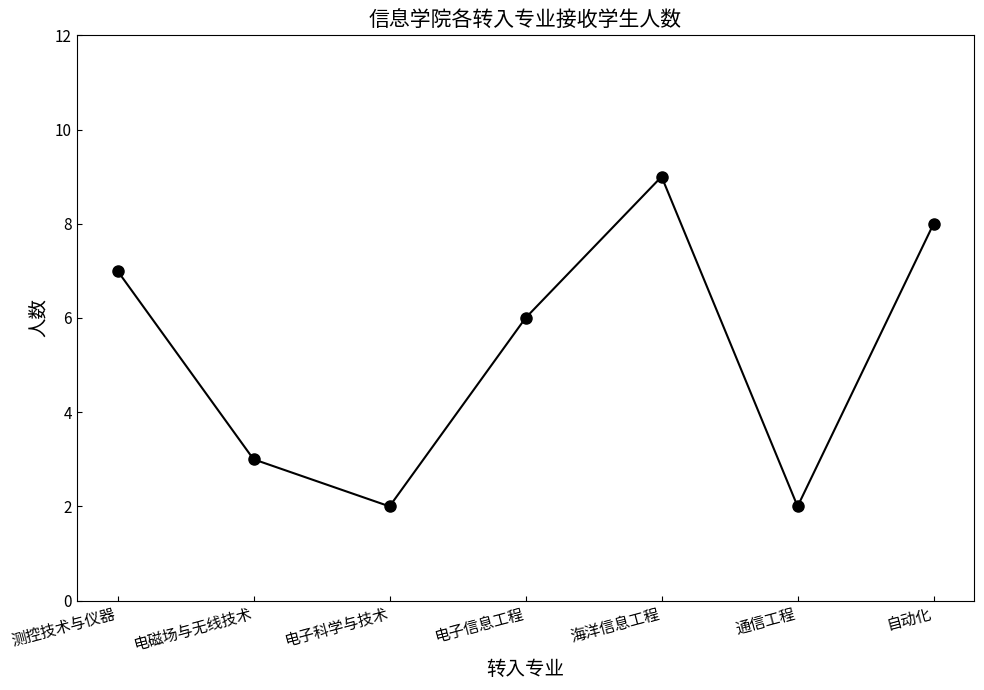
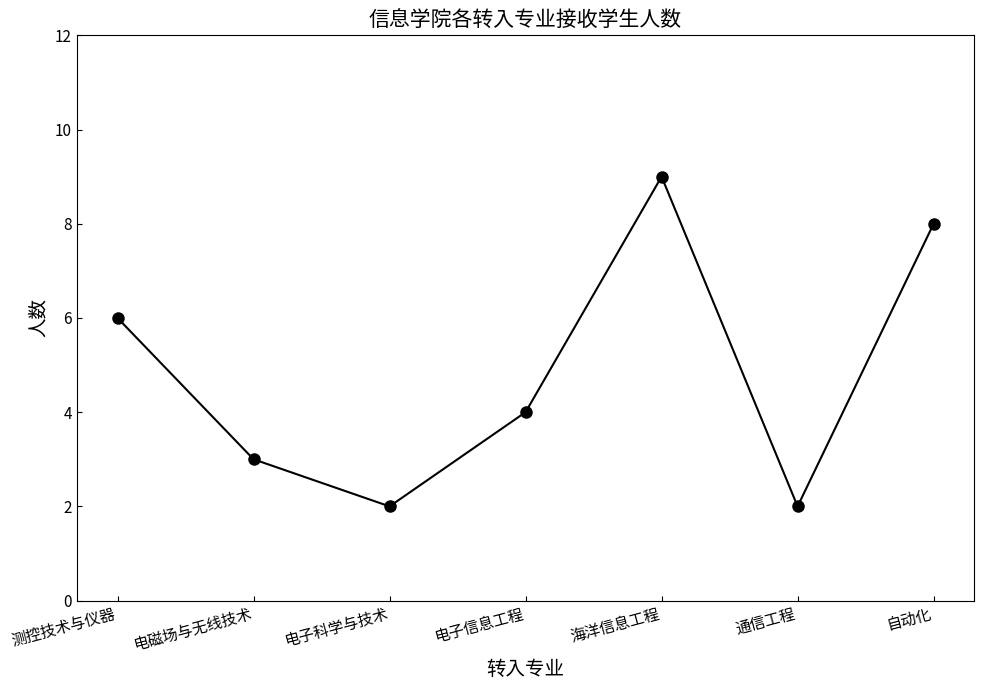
  {
-   "测控技术与仪器": 7,
+   "测控技术与仪器": 6,
    "电磁场与无线技术": 3,
    "电子科学与技术": 2,
-   "电子信息工程": 6,
+   "电子信息工程": 4,
    "海洋信息工程": 9,
    "通信工程": 2,
    "自动化": 8
  }
